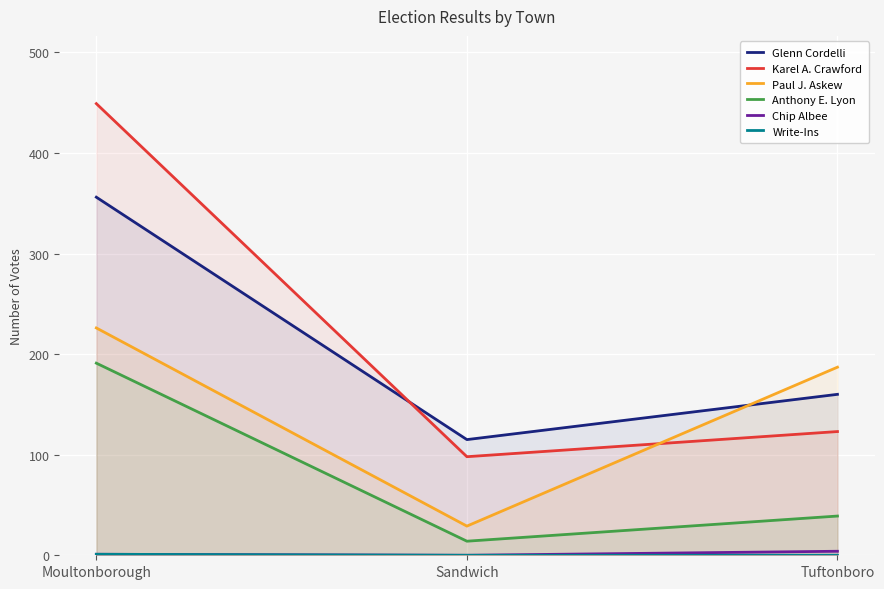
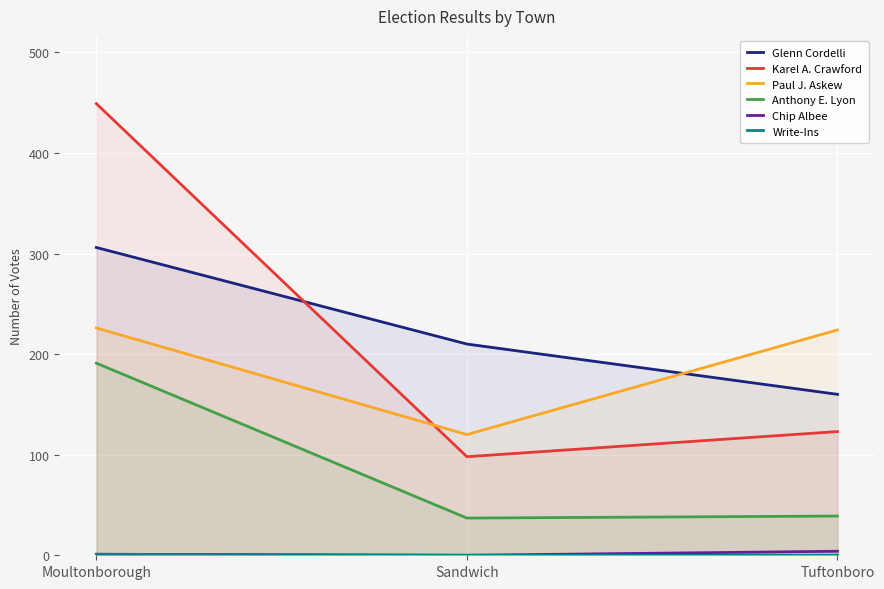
  {
    "Glenn Cordelli": {
-     "Moultonborough": 356,
-     "Sandwich": 115,
+     "Moultonborough": 306,
+     "Sandwich": 210,
      "Tuftonboro": 160
    },
    "Karel A. Crawford": {
      "Moultonborough": 449,
      "Sandwich": 98,
      "Tuftonboro": 123
    },
    "Paul J. Askew": {
      "Moultonborough": 226,
-     "Sandwich": 29,
-     "Tuftonboro": 187
+     "Sandwich": 120,
+     "Tuftonboro": 224
    },
    "Anthony E. Lyon": {
      "Moultonborough": 191,
-     "Sandwich": 14,
+     "Sandwich": 37,
      "Tuftonboro": 39
    },
    "Chip Albee": {
      "Tuftonboro": 4
    },
    "Write-Ins": {
      "Tuftonboro": 0
    }
  }
